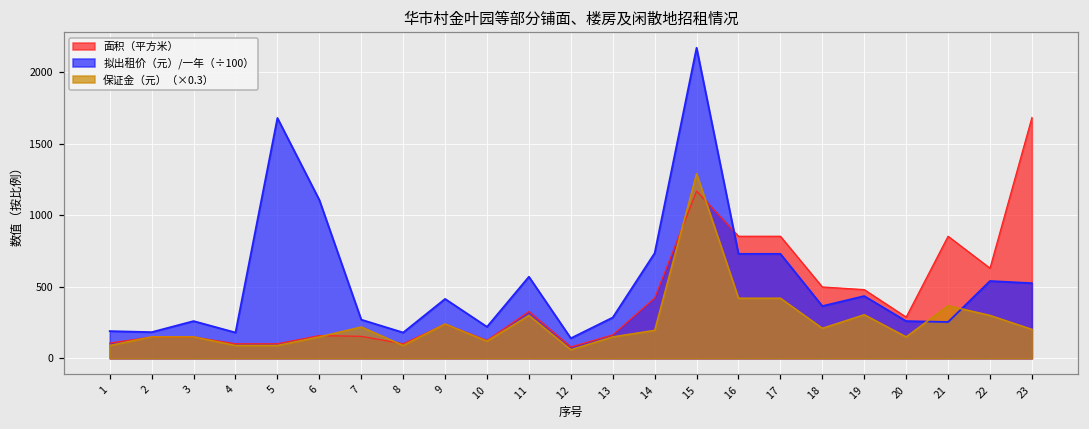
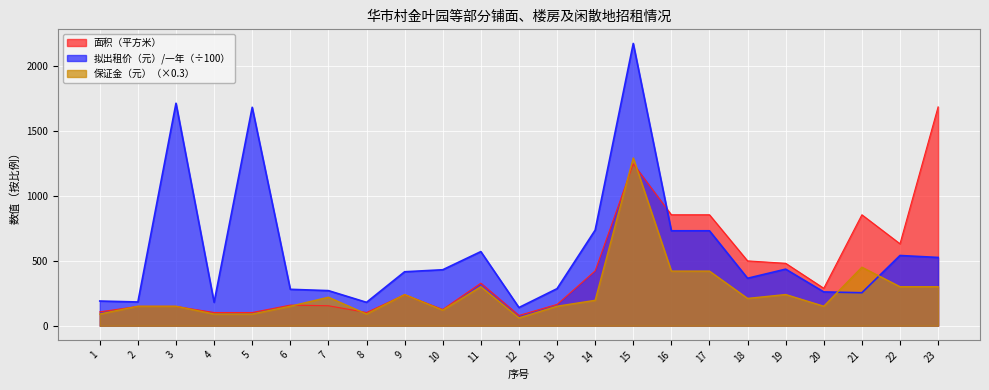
  {
    "面积（平方米）": {
      "7": 150,
      "11": 330,
      "14": 420,
-     "15": 1170,
+     "15": 1240,
      "16": 850,
      "17": 850,
      "18": 500,
      "19": 480,
      "20": 290,
      "21": 850,
      "22": 630,
      "23": 1680
    },
    "拟出租价（元）/一年（÷100）": {
      "1": 190,
      "2": 180,
-     "3": 260,
+     "3": 1710,
      "4": 180,
      "5": 1680,
-     "6": 1110,
+     "6": 280,
      "7": 270,
      "8": 180,
      "9": 420,
-     "10": 220,
+     "10": 430,
      "11": 570,
      "12": 140,
      "13": 290,
      "14": 740,
      "15": 2170,
      "16": 730,
      "17": 730,
      "18": 370,
      "19": 440,
      "20": 260,
      "21": 250,
      "22": 540,
      "23": 530
    },
    "保证金（元）（×0.3）": {
      "7": 220,
      "11": 300,
      "14": 200,
      "15": 1290,
      "16": 420,
      "17": 420,
      "18": 210,
-     "19": 300,
+     "19": 240,
      "20": 150,
-     "21": 370,
+     "21": 450,
      "22": 300,
-     "23": 200
+     "23": 300
    }
  }
